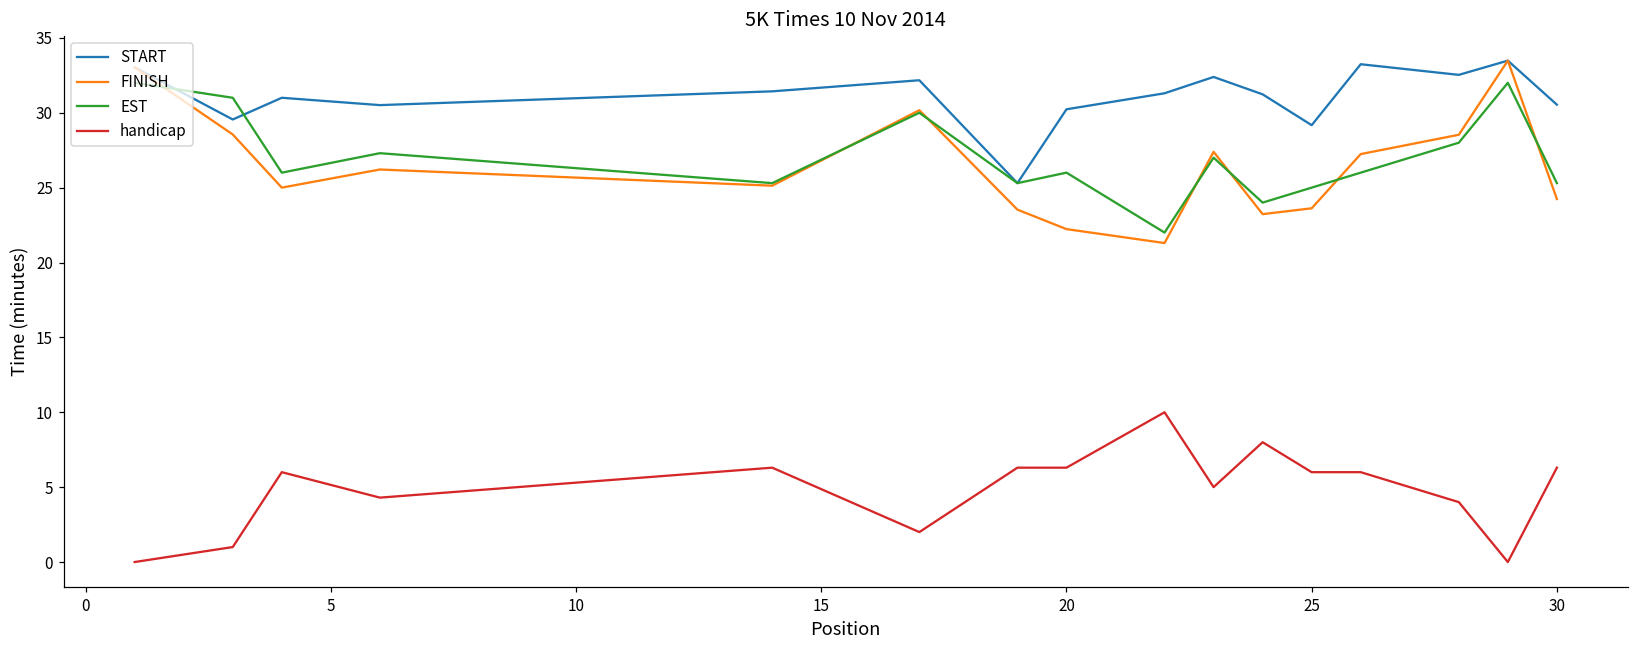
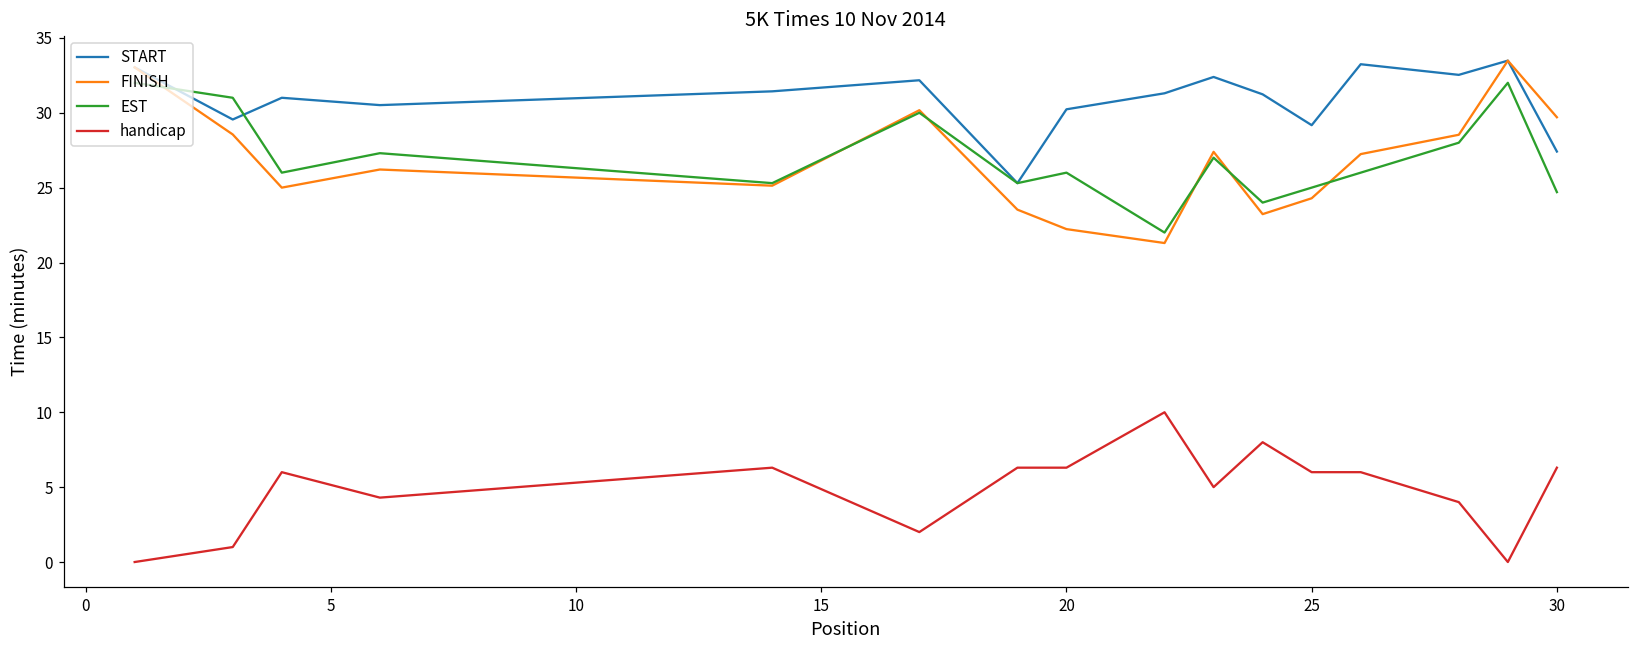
  {
    "START": {
      "20": 30.2,
      "25": 29.2,
-     "30": 30.5
+     "30": 27.4
    },
    "FINISH": {
      "20": 22.2,
-     "25": 23.6,
-     "30": 24.2
+     "25": 24.3,
+     "30": 29.7
    },
    "EST": {
      "20": 26.0,
      "25": 25.0,
-     "30": 25.3
+     "30": 24.7
    },
    "handicap": {
      "20": 6.3,
      "25": 6.0,
      "30": 6.3
    }
  }
